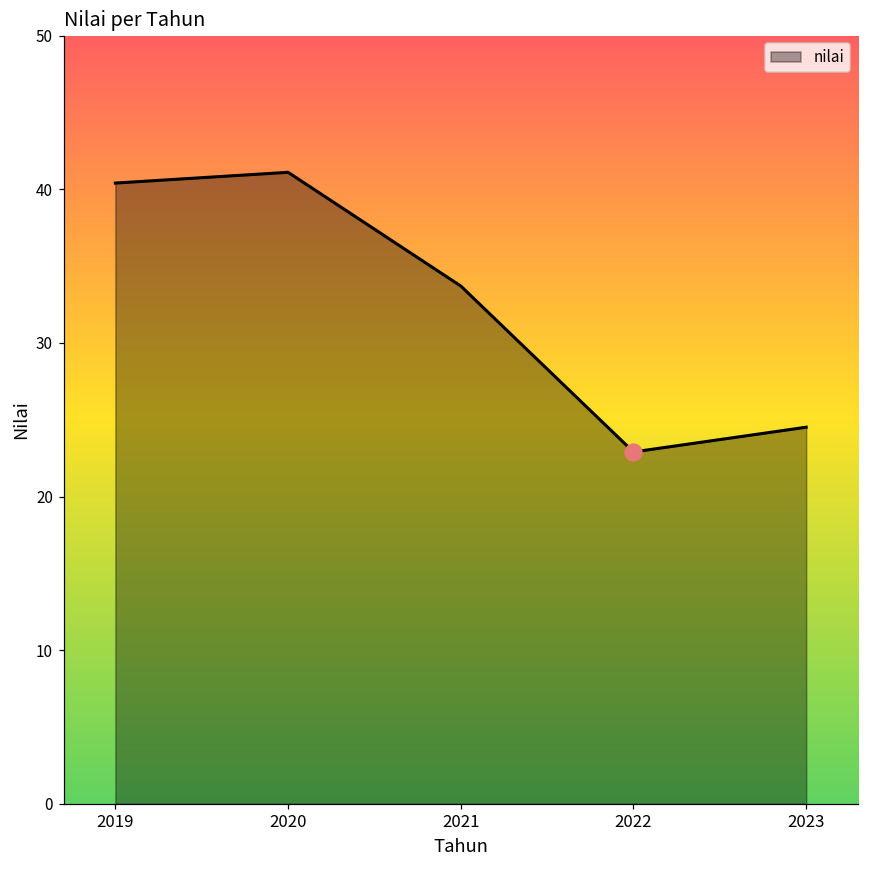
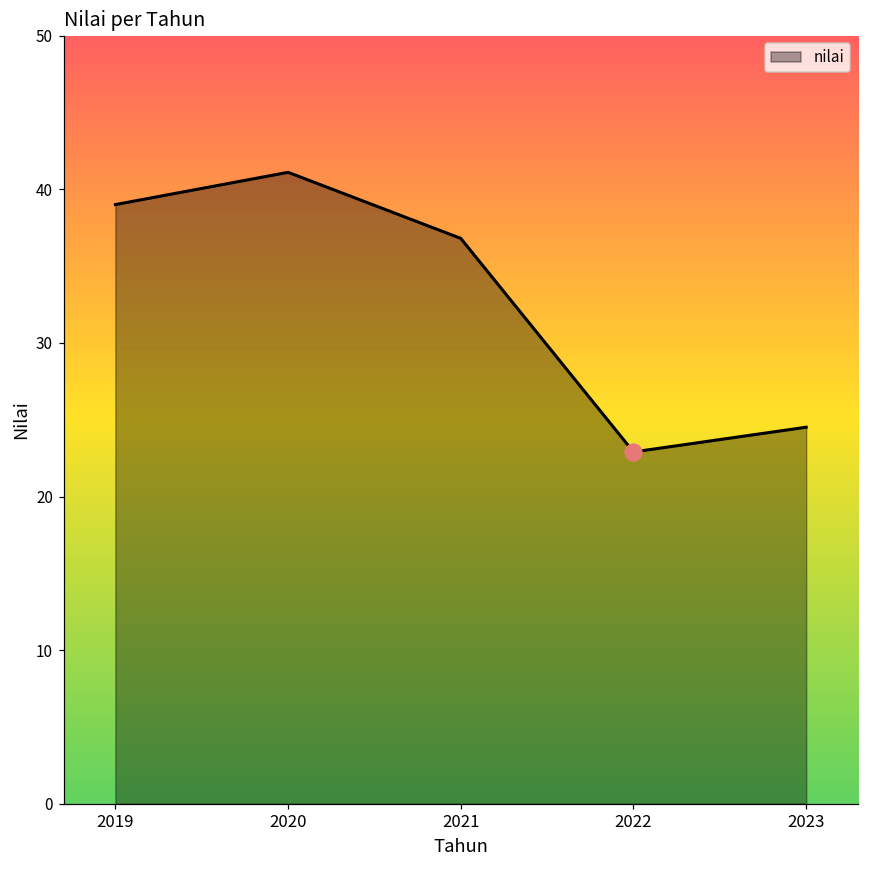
  {
    "nilai": {
-     "2019": 40.4,
+     "2019": 39.0,
      "2020": 41.1,
-     "2021": 33.7,
+     "2021": 36.8,
      "2023": 24.5
    }
  }
